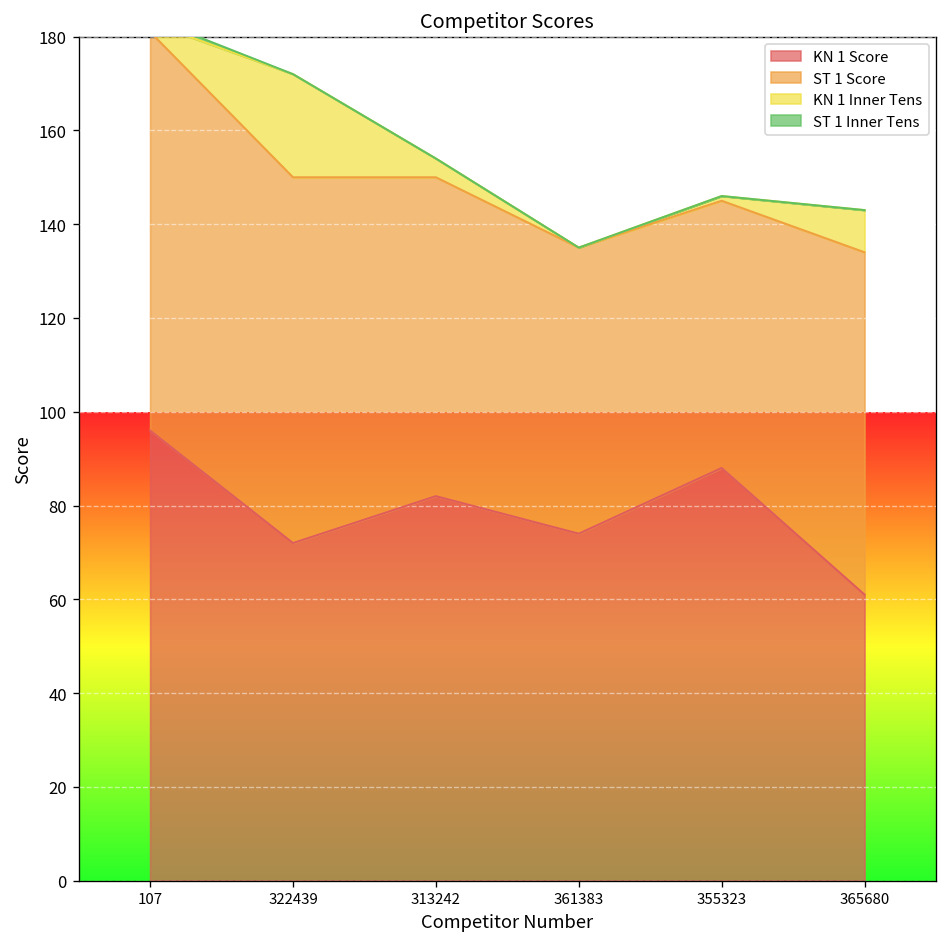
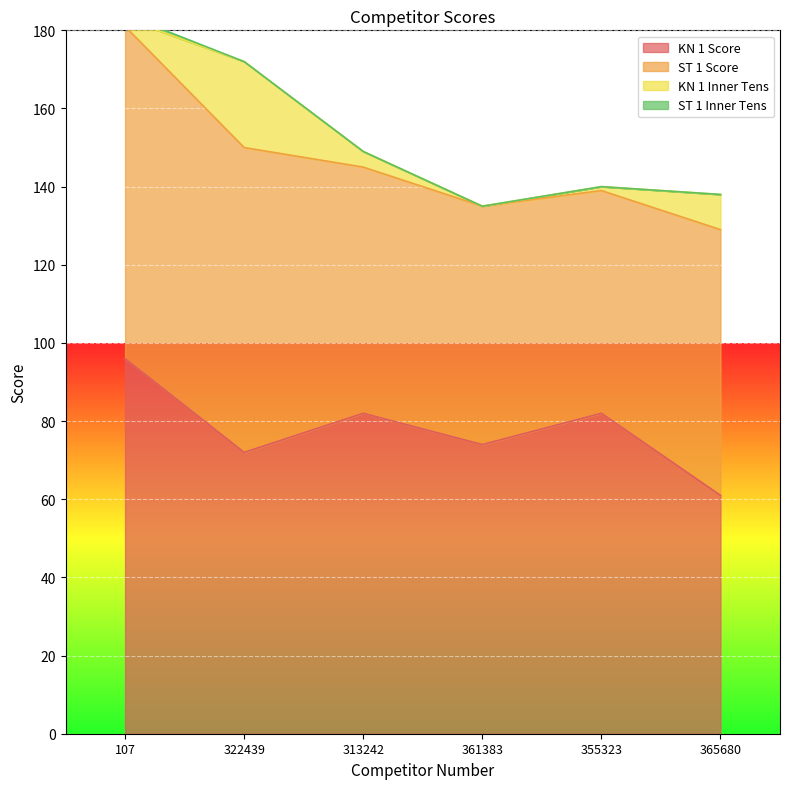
  {
    "KN 1 Score": {
      "107": 96,
      "322439": 72,
      "313242": 82,
      "361383": 74,
-     "355323": 88,
+     "355323": 82,
      "365680": 61
    },
    "ST 1 Score": {
      "322439": 78,
-     "313242": 68,
+     "313242": 63,
      "355323": 57,
-     "365680": 73
+     "365680": 68
    }
  }
